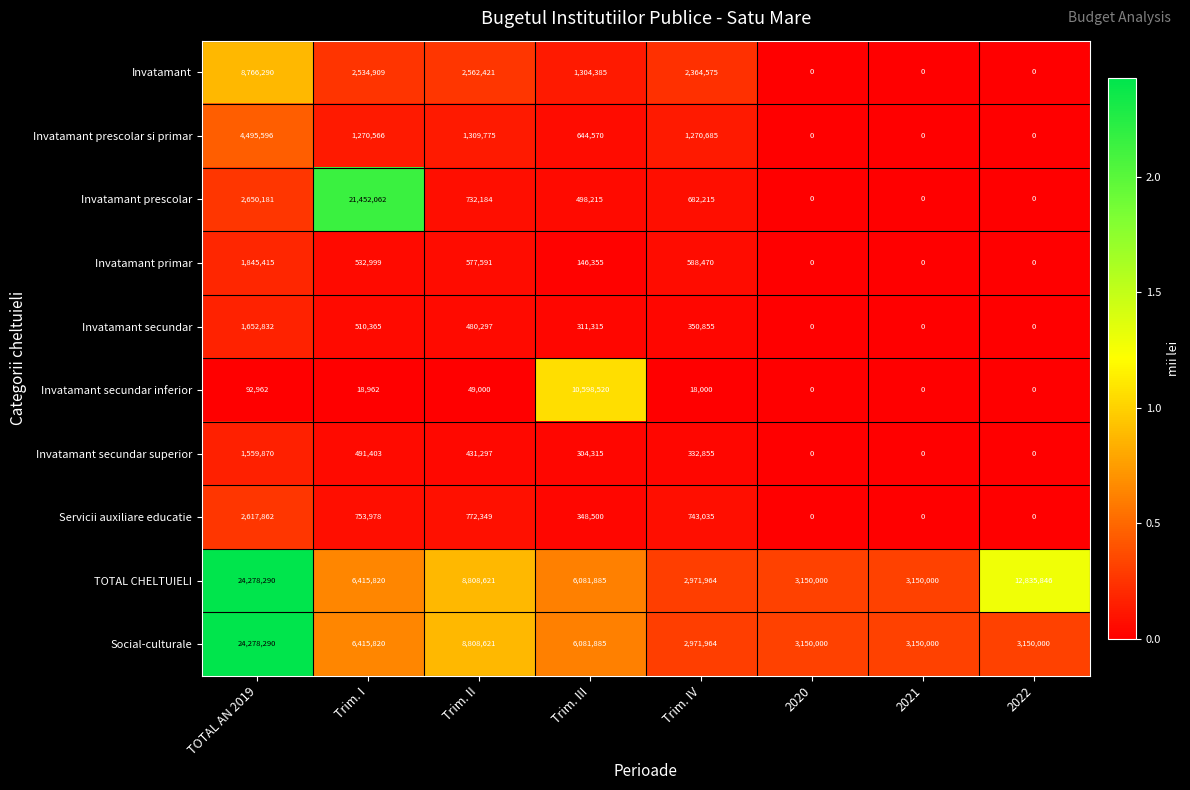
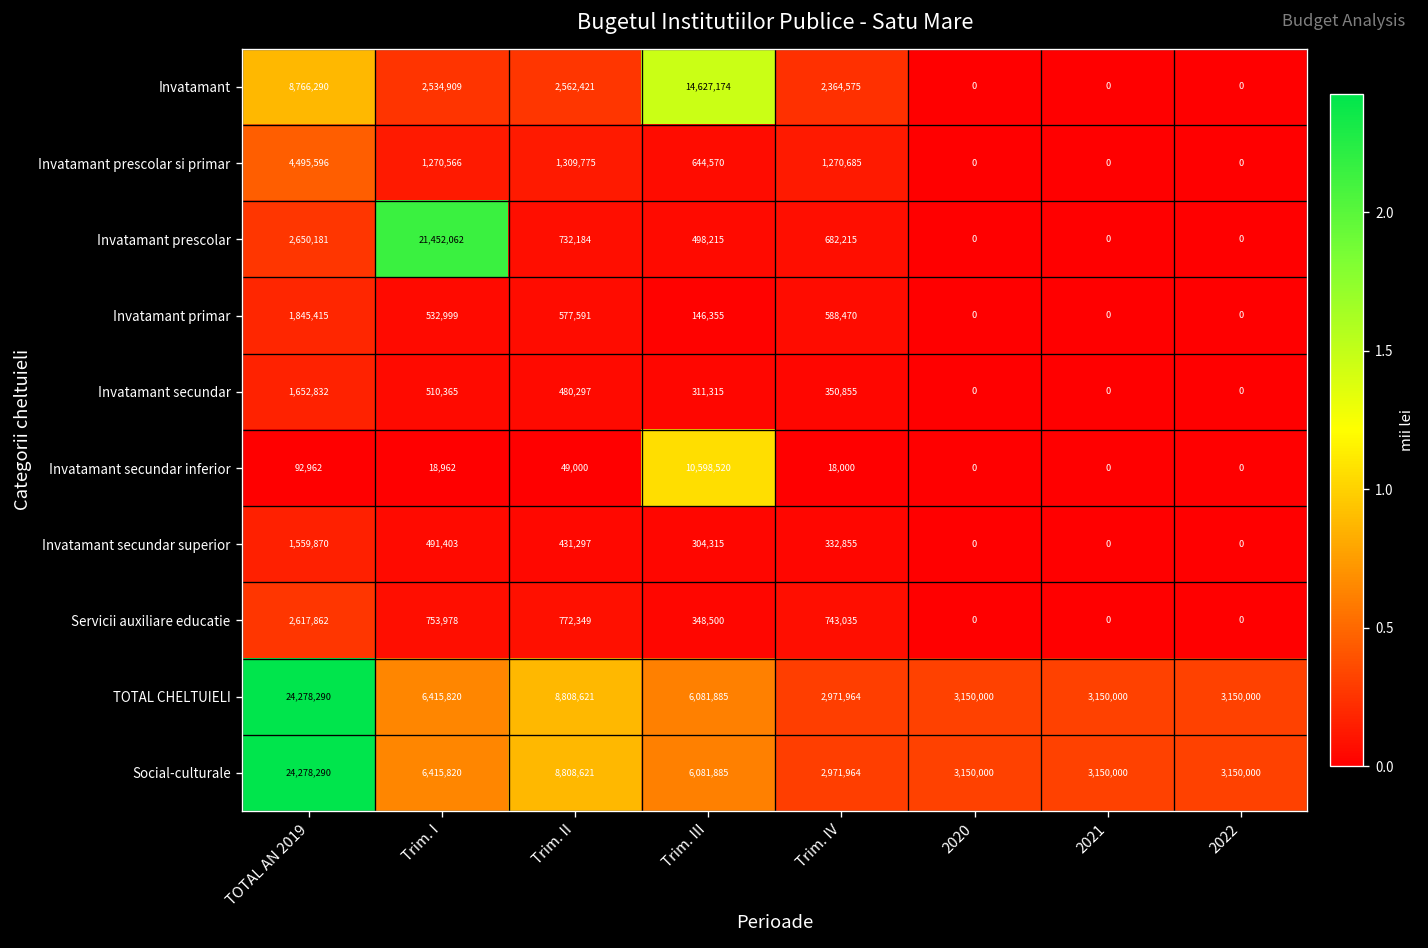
  {
    "Invatamant": {
      "TOTAL AN 2019": "8,766,290",
      "Trim. I": "2,534,909",
      "Trim. II": "2,562,421",
-     "Trim. III": "1,304,385",
+     "Trim. III": "14,627,174",
      "Trim. IV": "2,364,575",
      "2020": "0",
      "2021": "0",
      "2022": "0"
    },
    "Invatamant prescolar si primar": {
      "TOTAL AN 2019": "4,495,596",
      "Trim. I": "1,270,566",
      "Trim. II": "1,309,775",
      "Trim. III": "644,570",
      "Trim. IV": "1,270,685",
      "2020": "0",
      "2021": "0",
      "2022": "0"
    },
    "Invatamant prescolar": {
      "TOTAL AN 2019": "2,650,181",
      "Trim. I": "21,452,062",
      "Trim. II": "732,184",
      "Trim. III": "498,215",
      "Trim. IV": "682,215",
      "2020": "0",
      "2021": "0",
      "2022": "0"
    },
    "Invatamant primar": {
      "TOTAL AN 2019": "1,845,415",
      "Trim. I": "532,999",
      "Trim. II": "577,591",
      "Trim. III": "146,355",
      "Trim. IV": "588,470",
      "2020": "0",
      "2021": "0",
      "2022": "0"
    },
    "Invatamant secundar": {
      "TOTAL AN 2019": "1,652,832",
      "Trim. I": "510,365",
      "Trim. II": "480,297",
      "Trim. III": "311,315",
      "Trim. IV": "350,855",
      "2020": "0",
      "2021": "0",
      "2022": "0"
    },
    "Invatamant secundar inferior": {
      "TOTAL AN 2019": "92,962",
      "Trim. I": "18,962",
      "Trim. II": "49,000",
      "Trim. III": "10,598,520",
      "Trim. IV": "18,000",
      "2020": "0",
      "2021": "0",
      "2022": "0"
    },
    "Invatamant secundar superior": {
      "TOTAL AN 2019": "1,559,870",
      "Trim. I": "491,403",
      "Trim. II": "431,297",
      "Trim. III": "304,315",
      "Trim. IV": "332,855",
      "2020": "0",
      "2021": "0",
      "2022": "0"
    },
    "Servicii auxiliare educatie": {
      "TOTAL AN 2019": "2,617,862",
      "Trim. I": "753,978",
      "Trim. II": "772,349",
      "Trim. III": "348,500",
      "Trim. IV": "743,035",
      "2020": "0",
      "2021": "0",
      "2022": "0"
    },
    "TOTAL CHELTUIELI": {
      "TOTAL AN 2019": "24,278,290",
      "Trim. I": "6,415,820",
      "Trim. II": "8,808,621",
      "Trim. III": "6,081,885",
      "Trim. IV": "2,971,964",
      "2020": "3,150,000",
      "2021": "3,150,000",
-     "2022": "12,835,846"
+     "2022": "3,150,000"
    },
    "Social-culturale": {
      "TOTAL AN 2019": "24,278,290",
      "Trim. I": "6,415,820",
      "Trim. II": "8,808,621",
      "Trim. III": "6,081,885",
      "Trim. IV": "2,971,964",
      "2020": "3,150,000",
      "2021": "3,150,000",
      "2022": "3,150,000"
    }
  }
